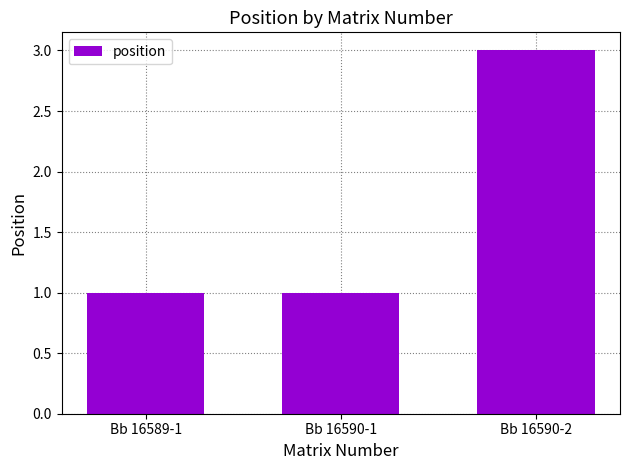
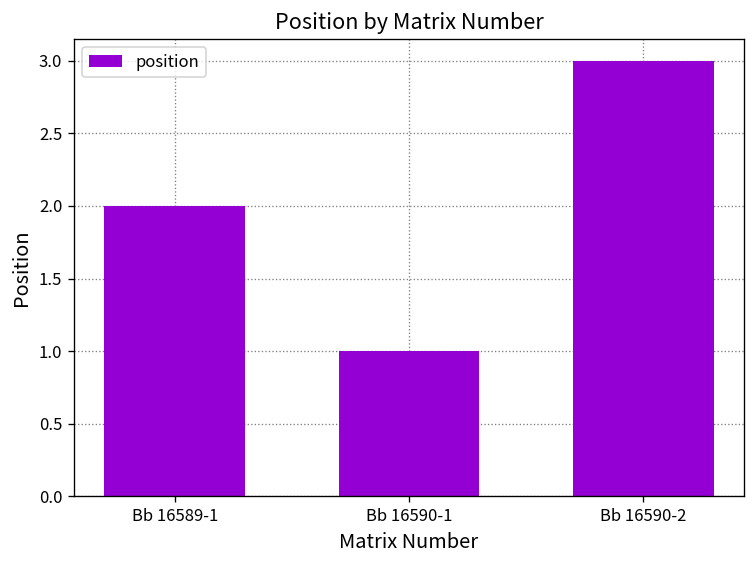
  {
-   "Bb 16589-1": 1,
+   "Bb 16589-1": 2,
    "Bb 16590-1": 1,
    "Bb 16590-2": 3
  }
